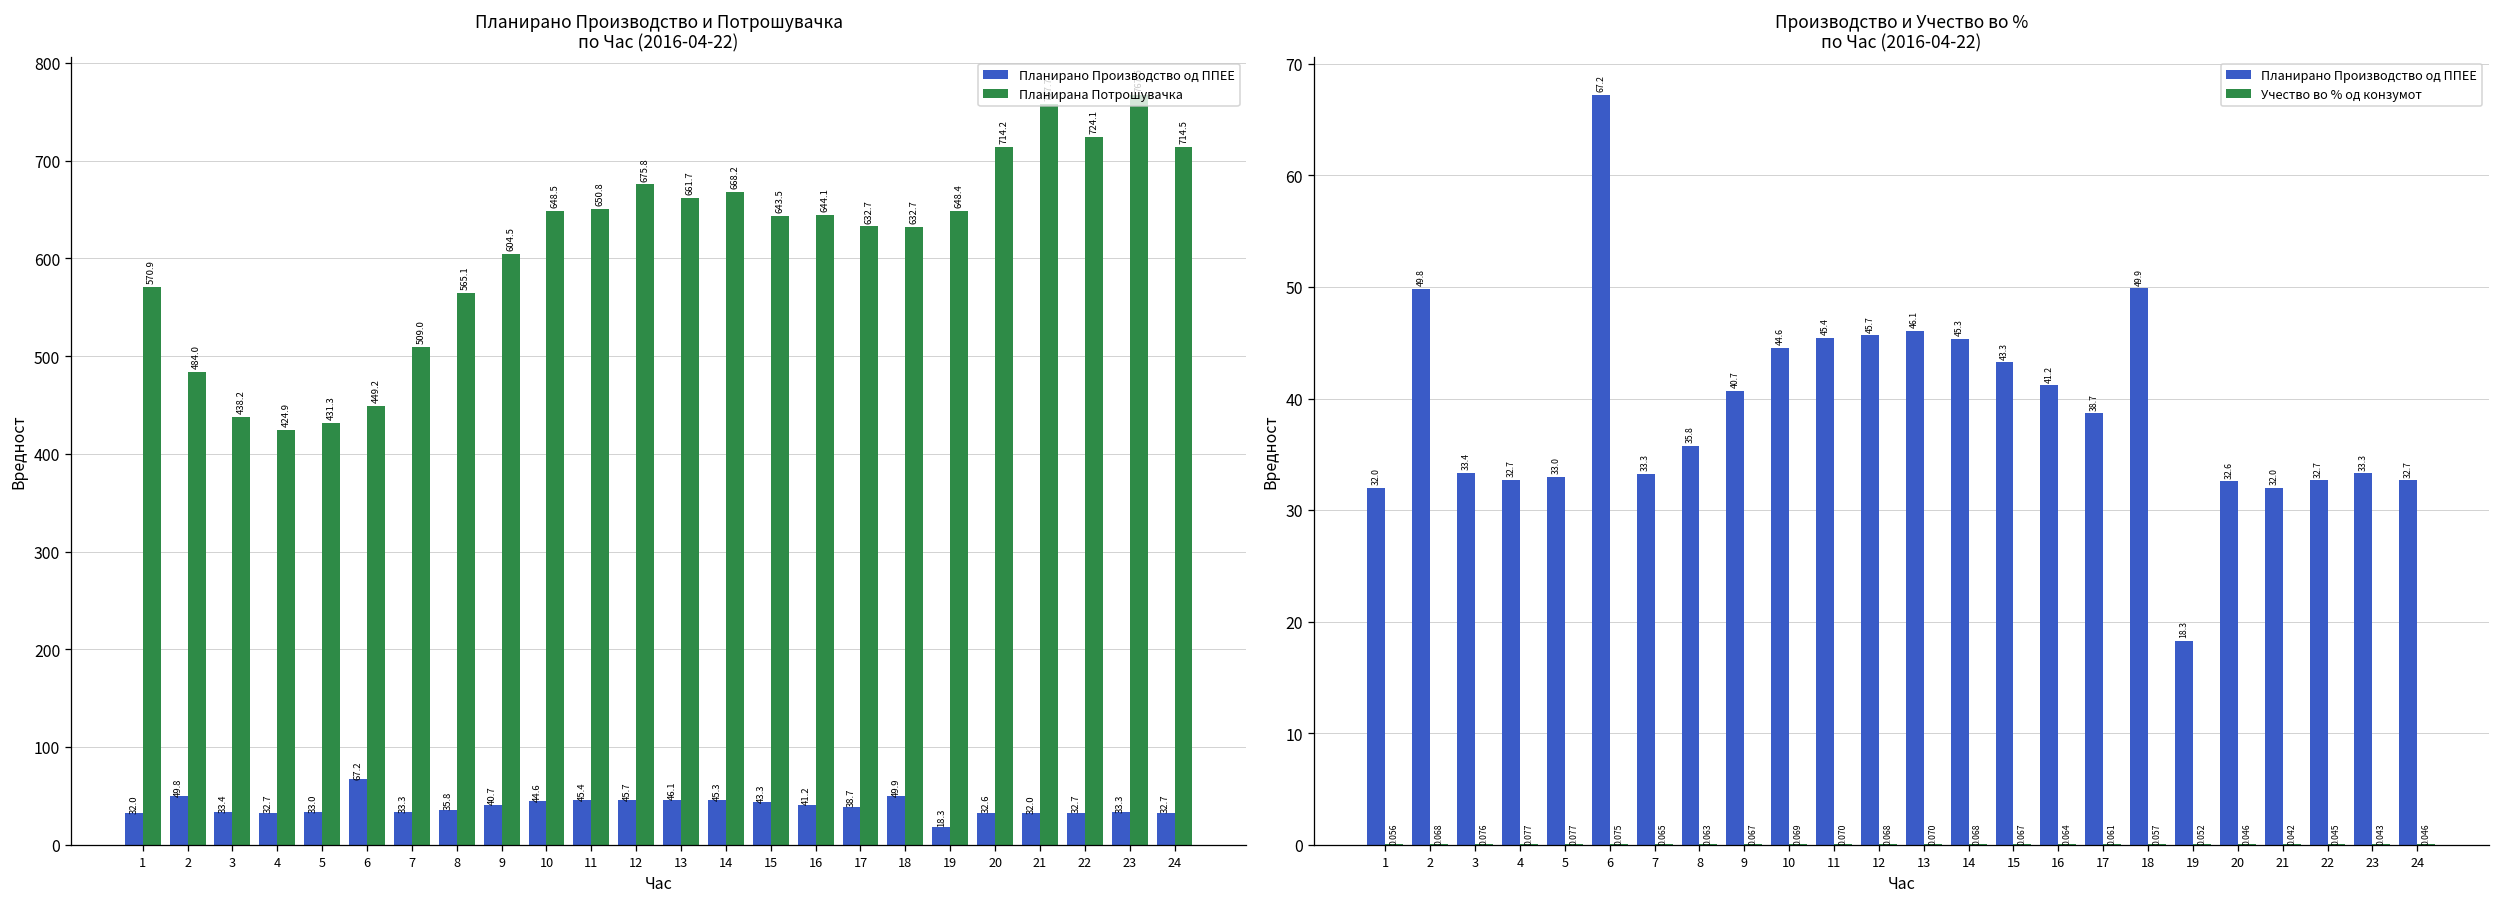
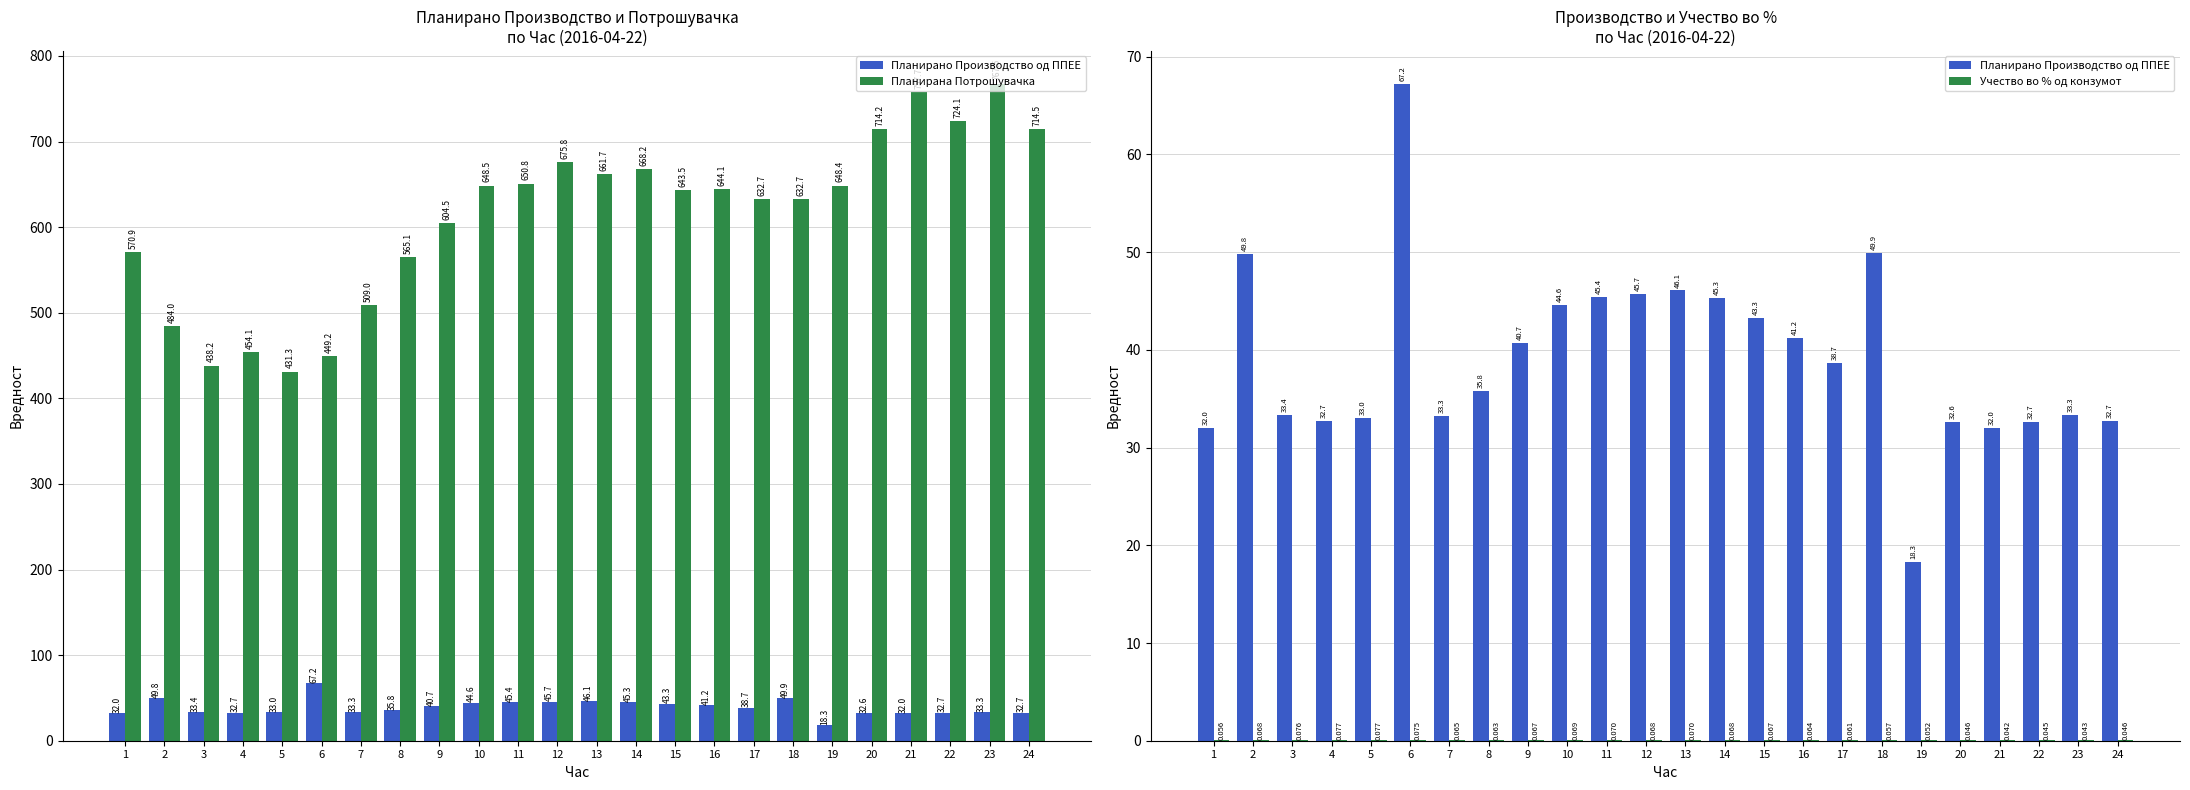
  {
    "Планирано Производство и Потрошувачка по Час (2016-04-22)": {
      "Планирано Производство од ППЕЕ": {
        "1": 32.0,
        "2": 49.8,
        "3": 33.4,
        "4": 32.7,
        "5": 33.0,
        "6": 67.2,
        "7": 33.3,
        "8": 35.8,
        "9": 40.7,
        "10": 44.6,
        "11": 45.4,
        "12": 45.7,
        "13": 46.1,
        "14": 45.3,
        "15": 43.3,
        "16": 41.2,
        "17": 38.7,
        "18": 49.9,
        "19": 18.3,
        "20": 32.6,
        "21": 32.0,
        "22": 32.7,
        "23": 33.3,
        "24": 32.7
      },
      "Планирана Потрошувачка": {
        "1": 570.9,
        "2": 484.0,
        "3": 438.2,
-       "4": 424.9,
+       "4": 454.1,
        "5": 431.3,
        "6": 449.2,
        "7": 509.0,
        "8": 565.1,
        "9": 604.5,
        "10": 648.5,
        "11": 650.8,
        "12": 675.8,
        "13": 661.7,
        "14": 668.2,
        "15": 643.5,
        "16": 644.1,
        "17": 632.7,
        "18": 632.7,
        "19": 648.4,
        "20": 714.2,
        "22": 724.1,
        "24": 714.5
      }
    },
    "Производство и Учество во % по Час (2016-04-22)": {
      "Планирано Производство од ППЕЕ": {
        "1": 32.0,
        "2": 49.8,
        "3": 33.4,
        "4": 32.7,
        "5": 33.0,
        "6": 67.2,
        "7": 33.3,
        "8": 35.8,
        "9": 40.7,
        "10": 44.6,
        "11": 45.4,
        "12": 45.7,
        "13": 46.1,
        "14": 45.3,
        "15": 43.3,
        "16": 41.2,
        "17": 38.7,
        "18": 49.9,
        "19": 18.3,
        "20": 32.6,
        "21": 32.0,
        "22": 32.7,
        "23": 33.3,
        "24": 32.7
      },
      "Учество во % од конзумот": {
        "1": 0.056,
        "2": 0.068,
        "3": 0.076,
        "4": 0.077,
        "5": 0.077,
        "6": 0.075,
        "7": 0.065,
        "8": 0.063,
        "9": 0.067,
        "10": 0.069,
        "11": 0.070,
        "12": 0.068,
        "13": 0.070,
        "14": 0.068,
        "15": 0.067,
        "16": 0.064,
        "17": 0.061,
        "18": 0.057,
        "19": 0.052,
        "20": 0.046,
        "21": 0.042,
        "22": 0.045,
        "23": 0.043,
        "24": 0.046
      }
    }
  }
